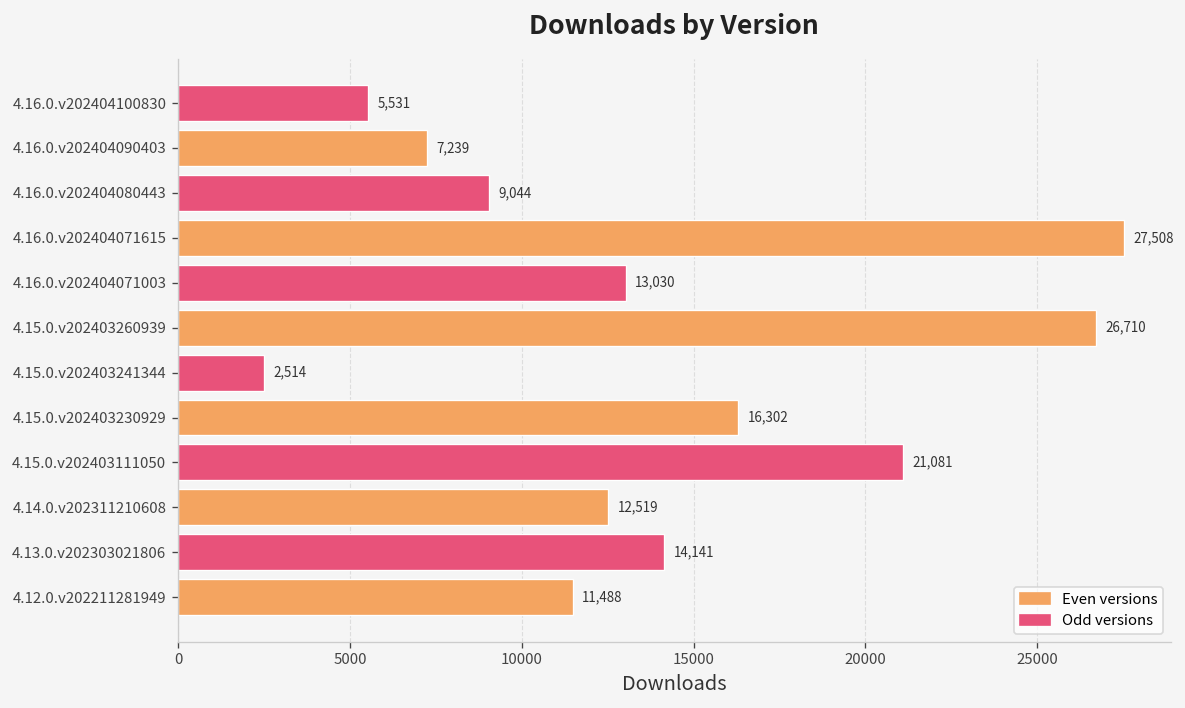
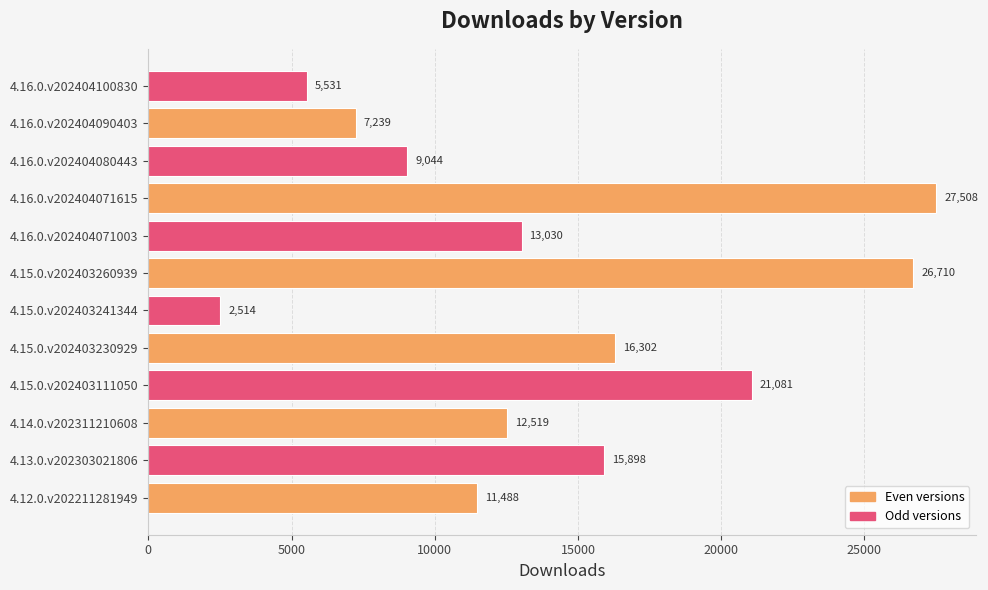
  {
    "4.16.0.v202404100830": "5,531",
    "4.16.0.v202404090403": "7,239",
    "4.16.0.v202404080443": "9,044",
    "4.16.0.v202404071615": "27,508",
    "4.16.0.v202404071003": "13,030",
    "4.15.0.v202403260939": "26,710",
    "4.15.0.v202403241344": "2,514",
    "4.15.0.v202403230929": "16,302",
    "4.15.0.v202403111050": "21,081",
    "4.14.0.v202311210608": "12,519",
-   "4.13.0.v202303021806": "14,141",
+   "4.13.0.v202303021806": "15,898",
    "4.12.0.v202211281949": "11,488"
  }
